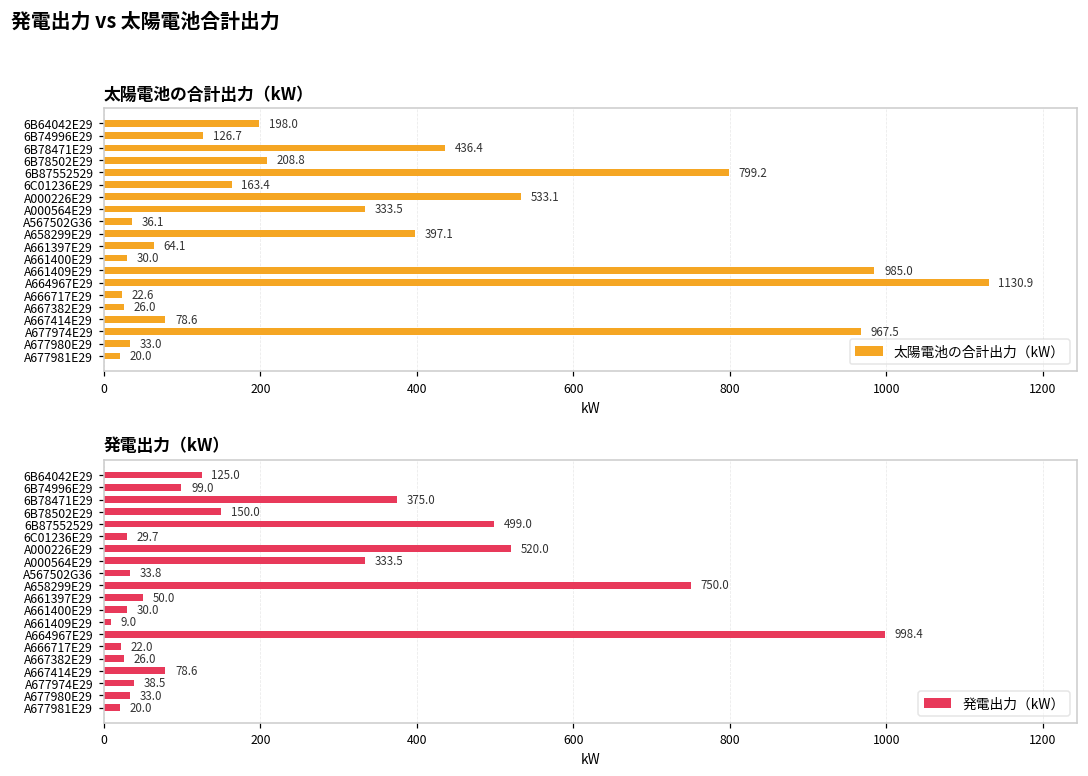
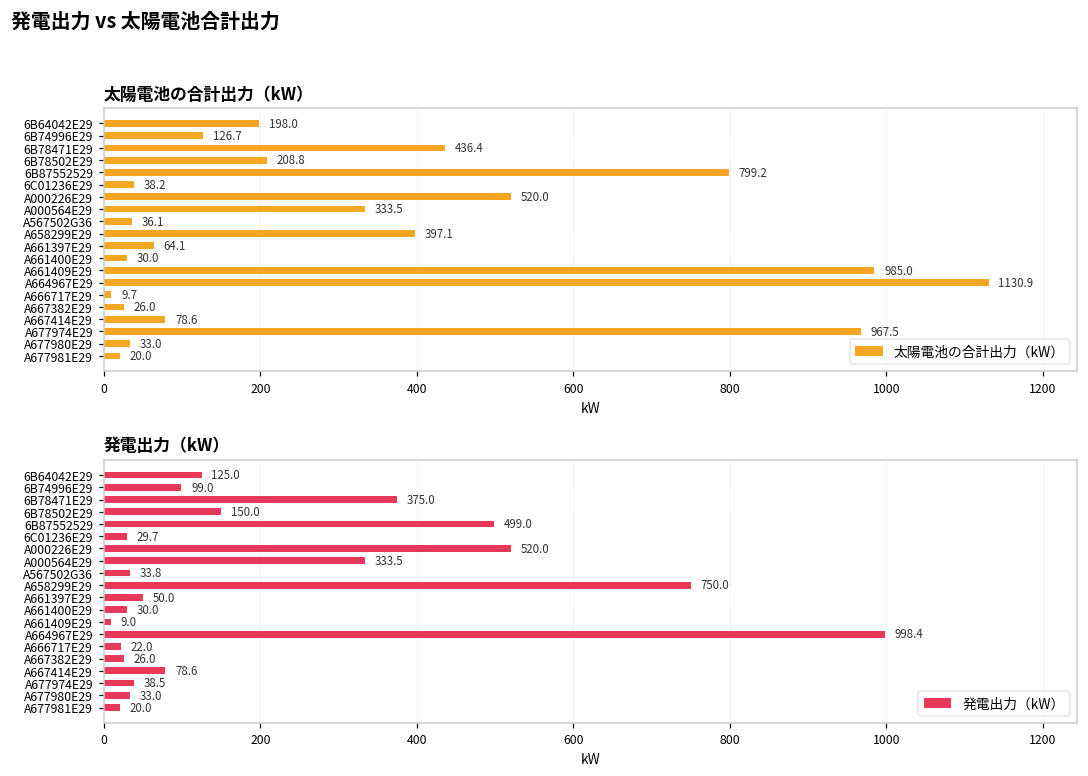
  {
    "太陽電池の合計出力（kW）": {
      "6B64042E29": 198.0,
      "6B74996E29": 126.7,
      "6B78471E29": 436.4,
      "6B78502E29": 208.8,
      "6B87552529": 799.2,
-     "6C01236E29": 163.4,
-     "A000226E29": 533.1,
+     "6C01236E29": 38.2,
+     "A000226E29": 520.0,
      "A000564E29": 333.5,
      "A567502G36": 36.1,
      "A658299E29": 397.1,
      "A661397E29": 64.1,
      "A661400E29": 30.0,
      "A661409E29": 985.0,
      "A664967E29": 1130.9,
-     "A666717E29": 22.6,
+     "A666717E29": 9.7,
      "A667382E29": 26.0,
      "A667414E29": 78.6,
      "A677974E29": 967.5,
      "A677980E29": 33.0,
      "A677981E29": 20.0
    },
    "発電出力（kW）": {
      "6B64042E29": 125.0,
      "6B74996E29": 99.0,
      "6B78471E29": 375.0,
      "6B78502E29": 150.0,
      "6B87552529": 499.0,
      "6C01236E29": 29.7,
      "A000226E29": 520.0,
      "A000564E29": 333.5,
      "A567502G36": 33.8,
      "A658299E29": 750.0,
      "A661397E29": 50.0,
      "A661400E29": 30.0,
      "A661409E29": 9.0,
      "A664967E29": 998.4,
      "A666717E29": 22.0,
      "A667382E29": 26.0,
      "A667414E29": 78.6,
      "A677974E29": 38.5,
      "A677980E29": 33.0,
      "A677981E29": 20.0
    }
  }
